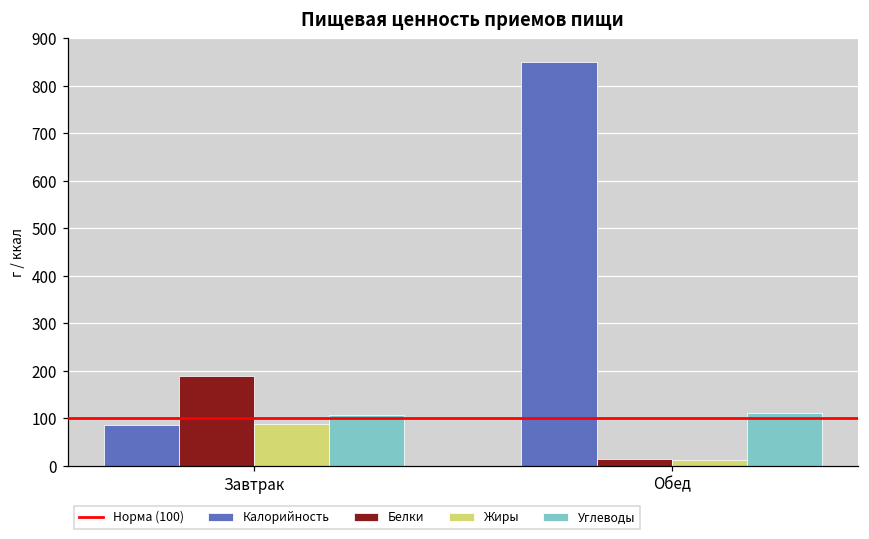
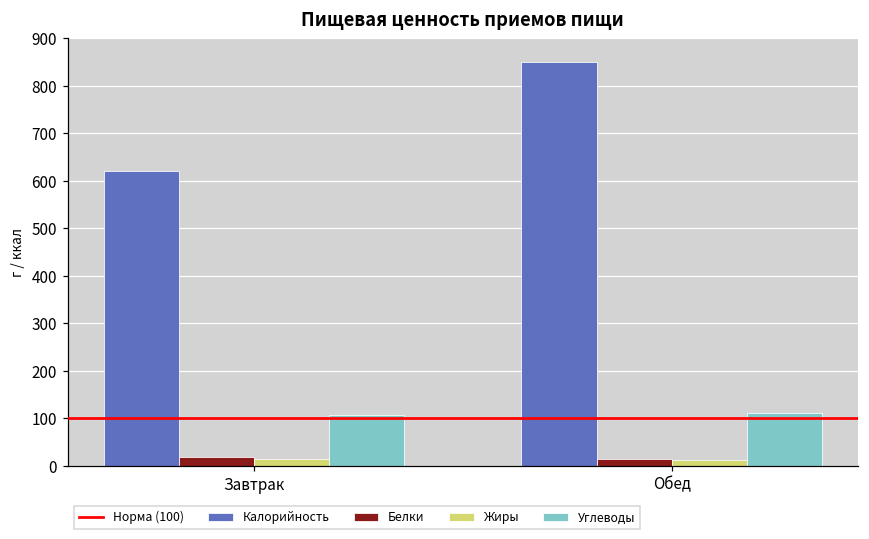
  {
    "Калорийность": {
-     "Завтрак": 90,
+     "Завтрак": 620,
      "Обед": 850
    },
    "Белки": {
-     "Завтрак": 190,
+     "Завтрак": 20,
      "Обед": 10
    },
    "Жиры": {
-     "Завтрак": 90,
+     "Завтрак": 10,
      "Обед": 10
    },
    "Углеводы": {
      "Завтрак": 110,
      "Обед": 110
    }
  }
